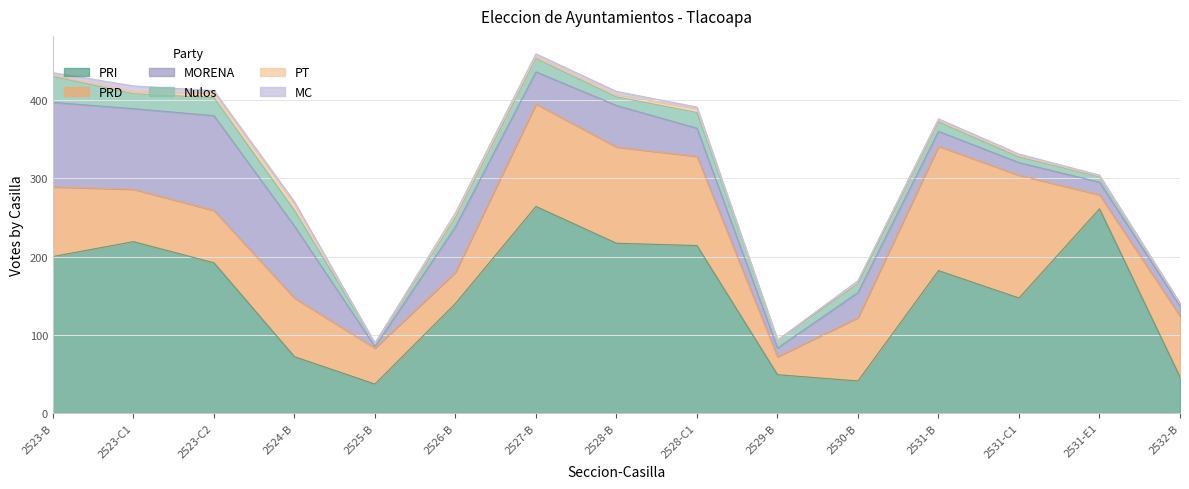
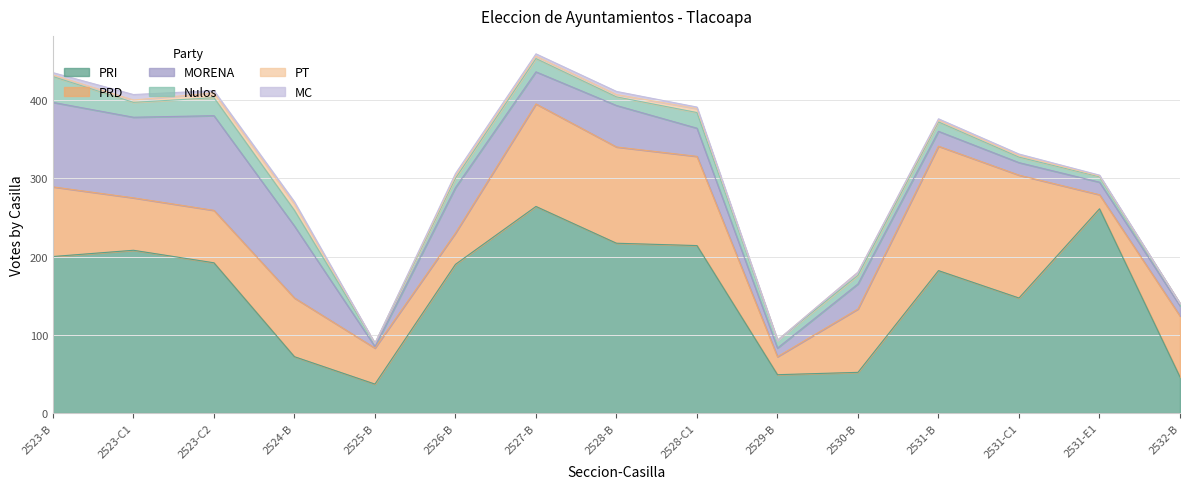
  {
    "PRI": {
      "2523-B": 200,
-     "2523-C1": 220,
+     "2523-C1": 210,
      "2523-C2": 190,
      "2524-B": 70,
      "2525-B": 40,
-     "2526-B": 140,
+     "2526-B": 190,
      "2527-B": 260,
      "2528-B": 220,
      "2528-C1": 210,
      "2529-B": 50,
-     "2530-B": 40,
+     "2530-B": 50,
      "2531-B": 180,
      "2531-C1": 150,
      "2531-E1": 260,
      "2532-B": 50
    }
  }
